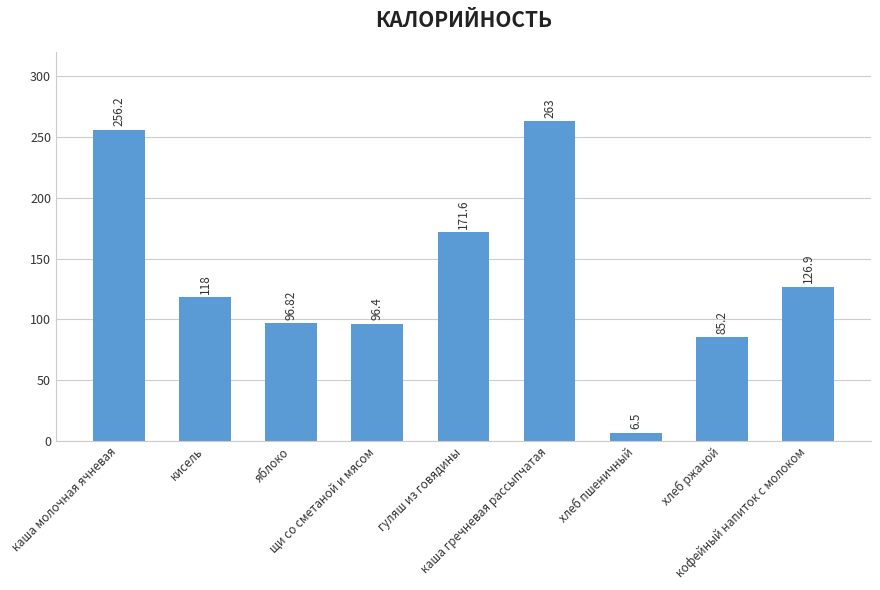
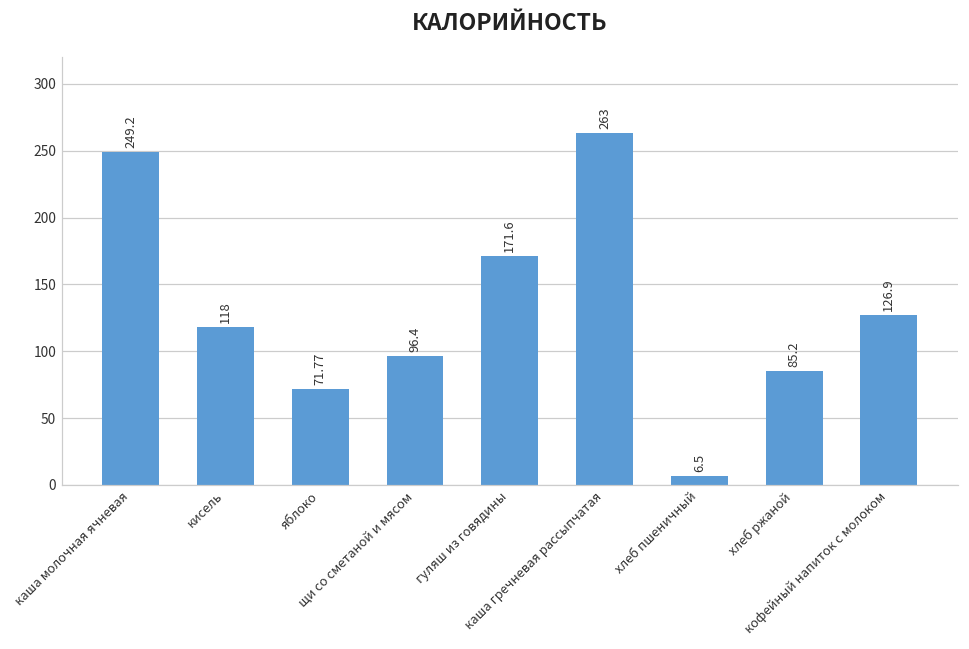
  {
-   "каша молочная ячневая": 256.2,
+   "каша молочная ячневая": 249.2,
    "кисель": 118,
-   "яблоко": 96.82,
+   "яблоко": 71.77,
    "щи со сметаной и мясом": 96.4,
    "гуляш из говядины": 171.6,
    "каша гречневая рассыпчатая": 263,
    "хлеб пшеничный": 6.5,
    "хлеб ржаной": 85.2,
    "кофейный напиток с молоком": 126.9
  }
